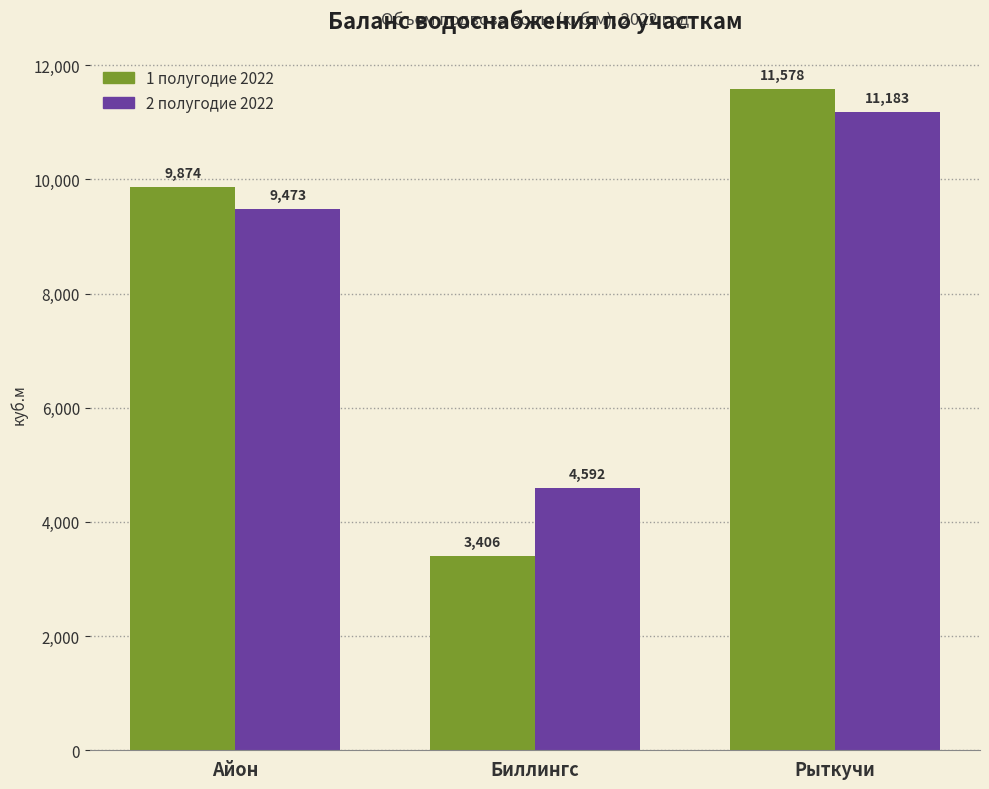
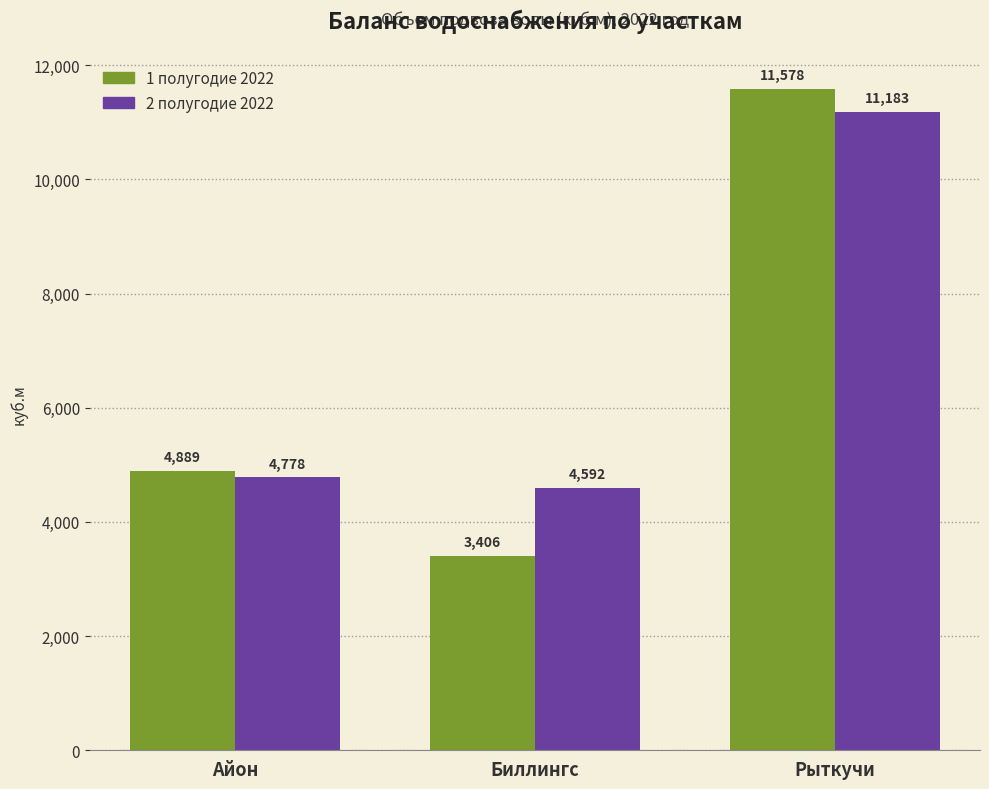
  {
    "1 полугодие 2022": {
-     "Айон": "9,874",
+     "Айон": "4,889",
      "Биллингс": "3,406",
      "Рыткучи": "11,578"
    },
    "2 полугодие 2022": {
-     "Айон": "9,473",
+     "Айон": "4,778",
      "Биллингс": "4,592",
      "Рыткучи": "11,183"
    }
  }
